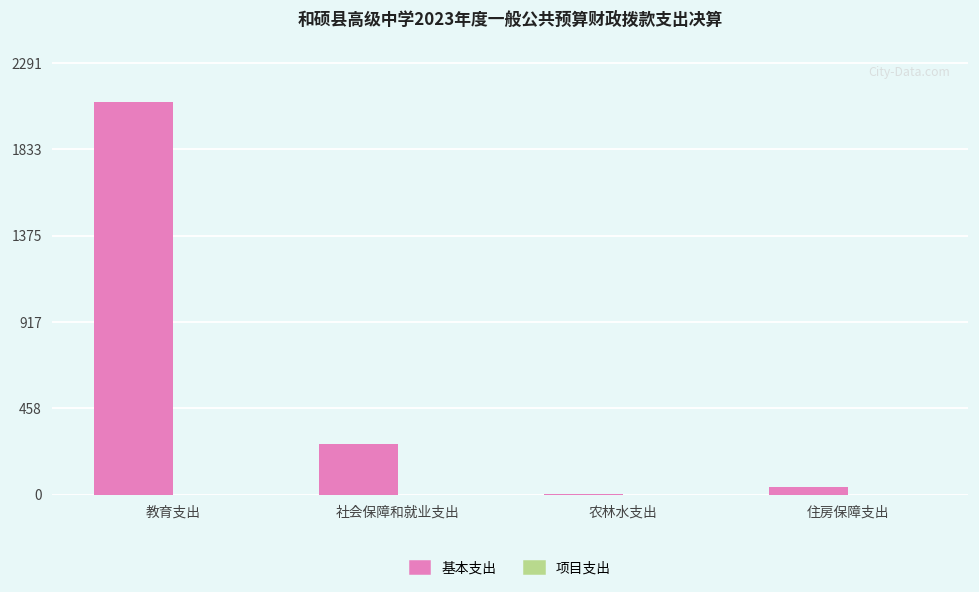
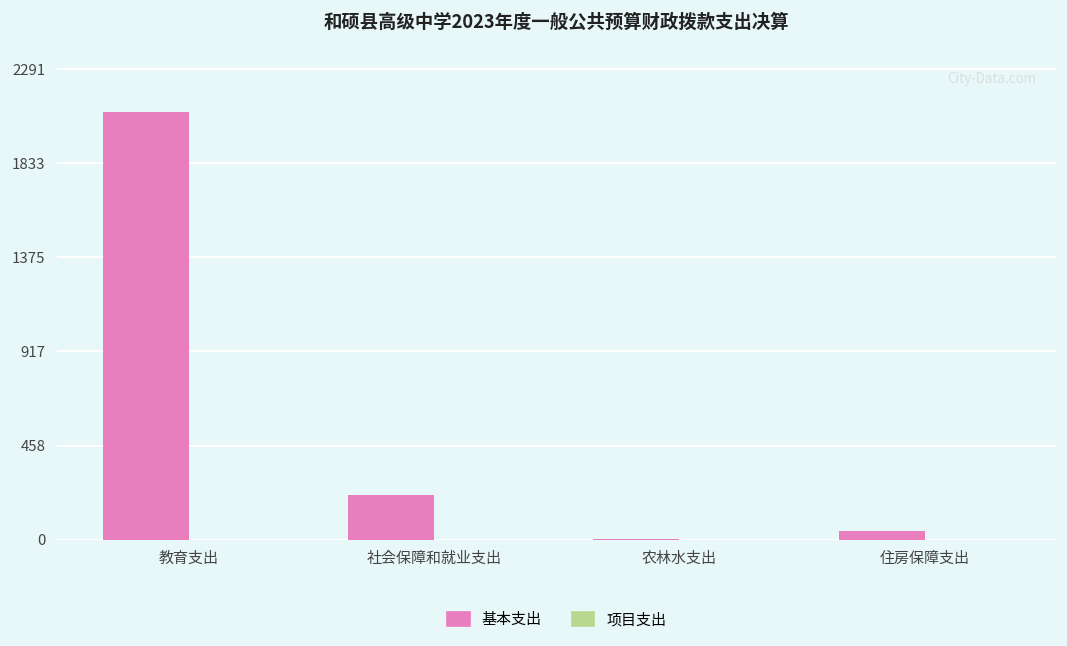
  {
    "基本支出": {
      "教育支出": 2080,
-     "社会保障和就业支出": 270,
+     "社会保障和就业支出": 220,
      "住房保障支出": 40
    },
    "项目支出": {
      "教育支出": 0,
      "社会保障和就业支出": 0,
      "农林水支出": 0,
      "住房保障支出": 0
    }
  }
